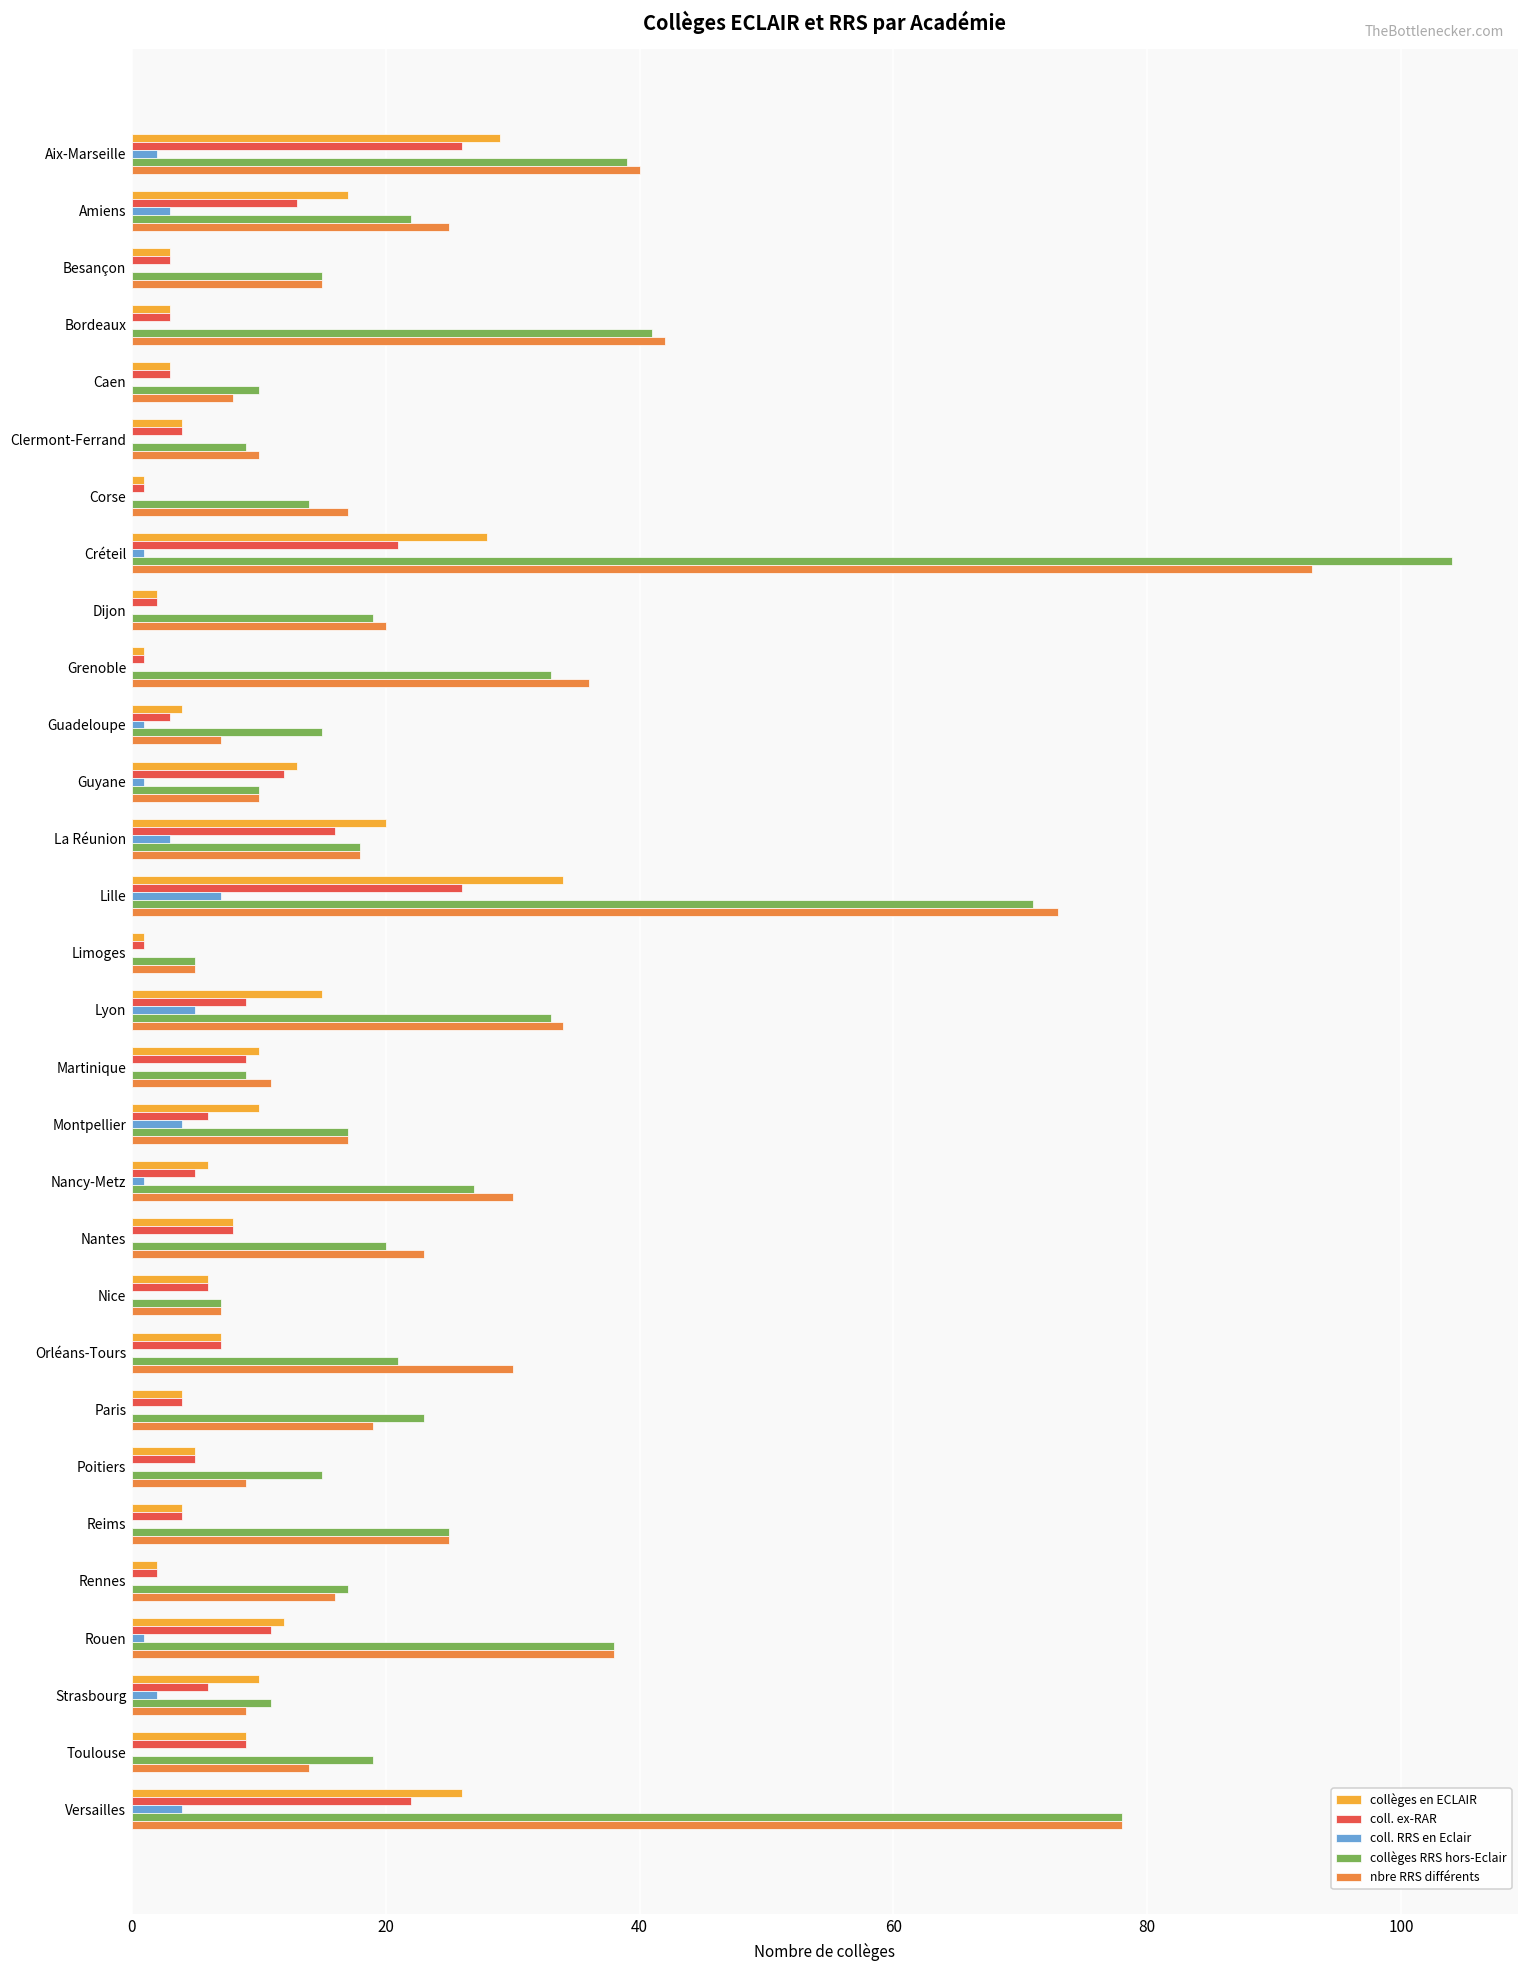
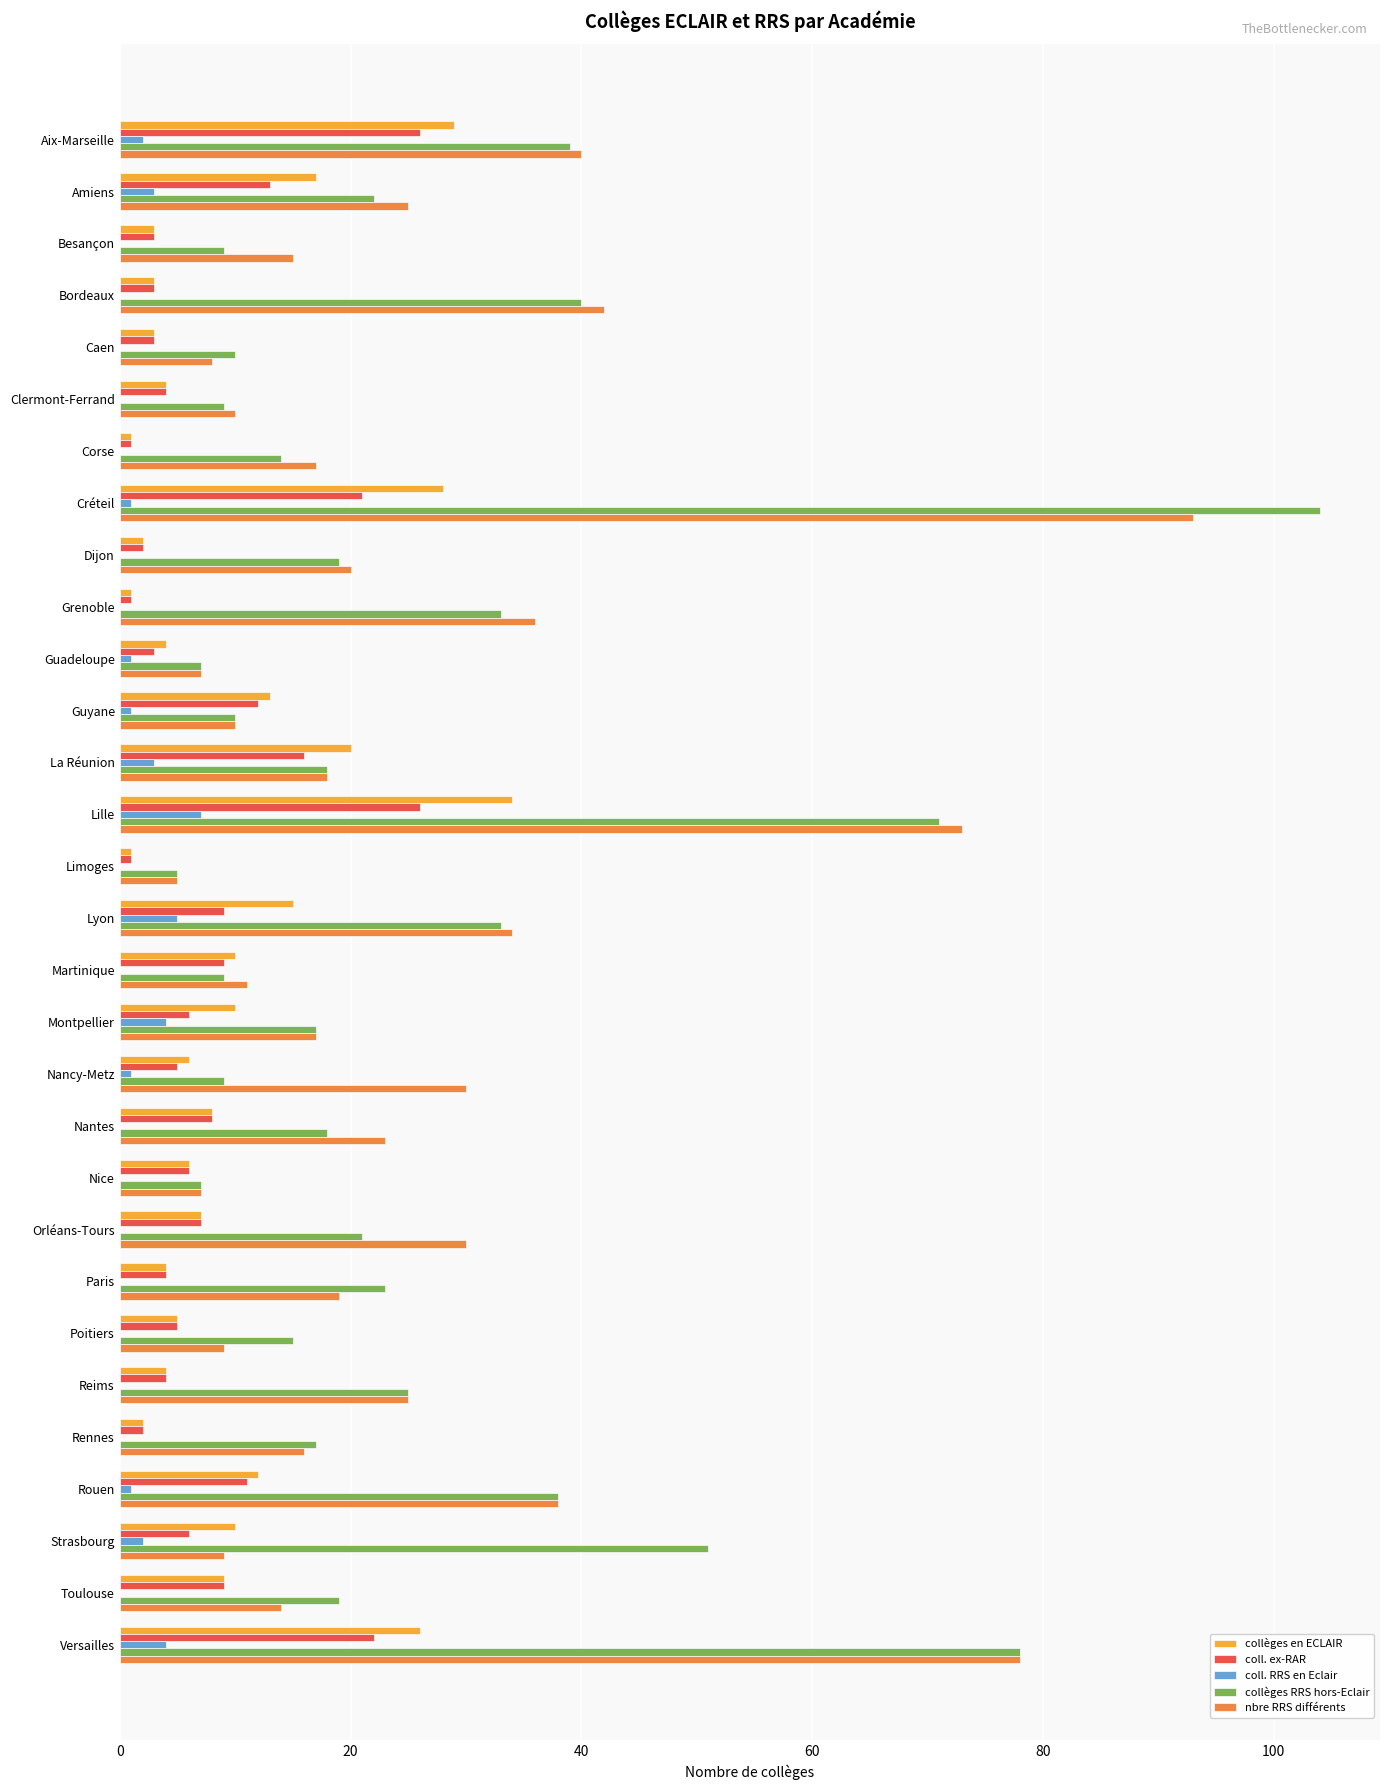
  {
    "coll. RRS en Eclair": {
      "Aix-Marseille": 2,
      "Amiens": 3,
      "Besançon": 0,
      "Bordeaux": 0,
      "Caen": 0,
      "Clermont-Ferrand": 0,
      "Corse": 0,
      "Créteil": 1,
      "Dijon": 0,
      "Grenoble": 0,
      "Guadeloupe": 1,
      "Guyane": 1,
      "La Réunion": 3,
      "Lille": 7,
      "Limoges": 0,
      "Lyon": 5,
      "Martinique": 0,
      "Montpellier": 4,
      "Nancy-Metz": 1,
      "Nantes": 0,
      "Nice": 0,
      "Orléans-Tours": 0,
      "Paris": 0,
      "Poitiers": 0,
      "Reims": 0,
      "Rennes": 0,
      "Rouen": 1,
      "Strasbourg": 2,
      "Toulouse": 0,
      "Versailles": 4
    },
    "collèges RRS hors-Eclair": {
      "Aix-Marseille": 39,
      "Amiens": 22,
-     "Besançon": 15,
-     "Bordeaux": 41,
+     "Besançon": 9,
+     "Bordeaux": 40,
      "Caen": 10,
      "Clermont-Ferrand": 9,
      "Corse": 14,
      "Créteil": 104,
      "Dijon": 19,
      "Grenoble": 33,
-     "Guadeloupe": 15,
+     "Guadeloupe": 7,
      "Guyane": 10,
      "La Réunion": 18,
      "Lille": 71,
      "Limoges": 5,
      "Lyon": 33,
      "Martinique": 9,
      "Montpellier": 17,
-     "Nancy-Metz": 27,
-     "Nantes": 20,
+     "Nancy-Metz": 9,
+     "Nantes": 18,
      "Nice": 7,
      "Orléans-Tours": 21,
      "Paris": 23,
      "Poitiers": 15,
      "Reims": 25,
      "Rennes": 17,
      "Rouen": 38,
-     "Strasbourg": 11,
+     "Strasbourg": 51,
      "Toulouse": 19,
      "Versailles": 78
    }
  }
